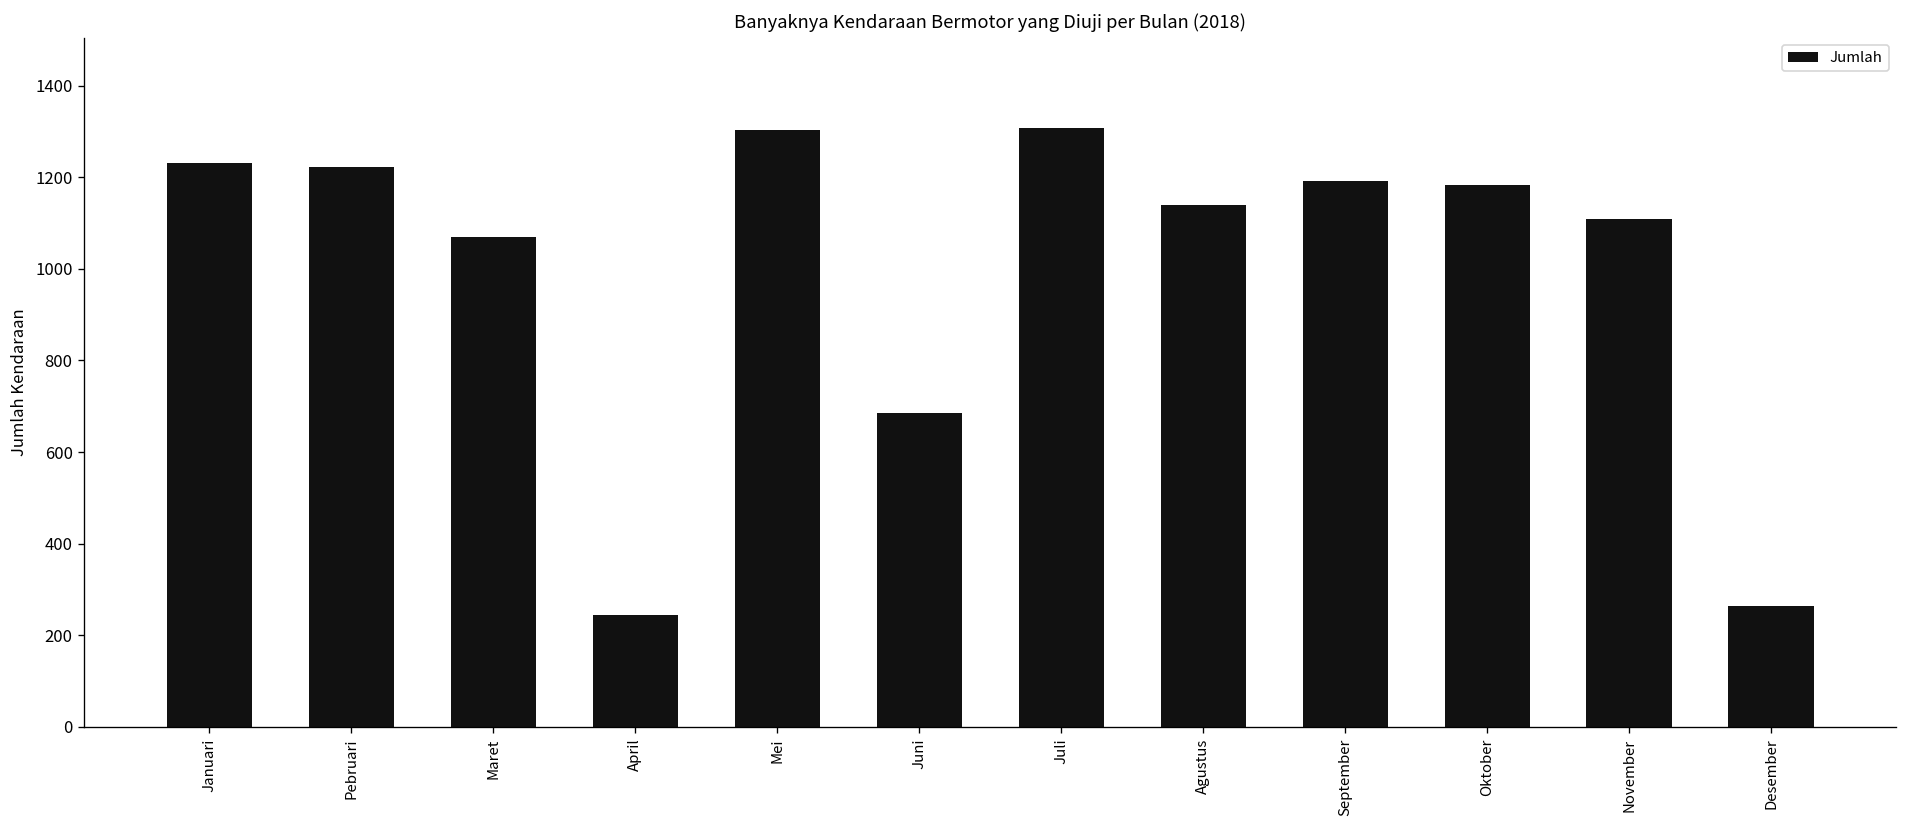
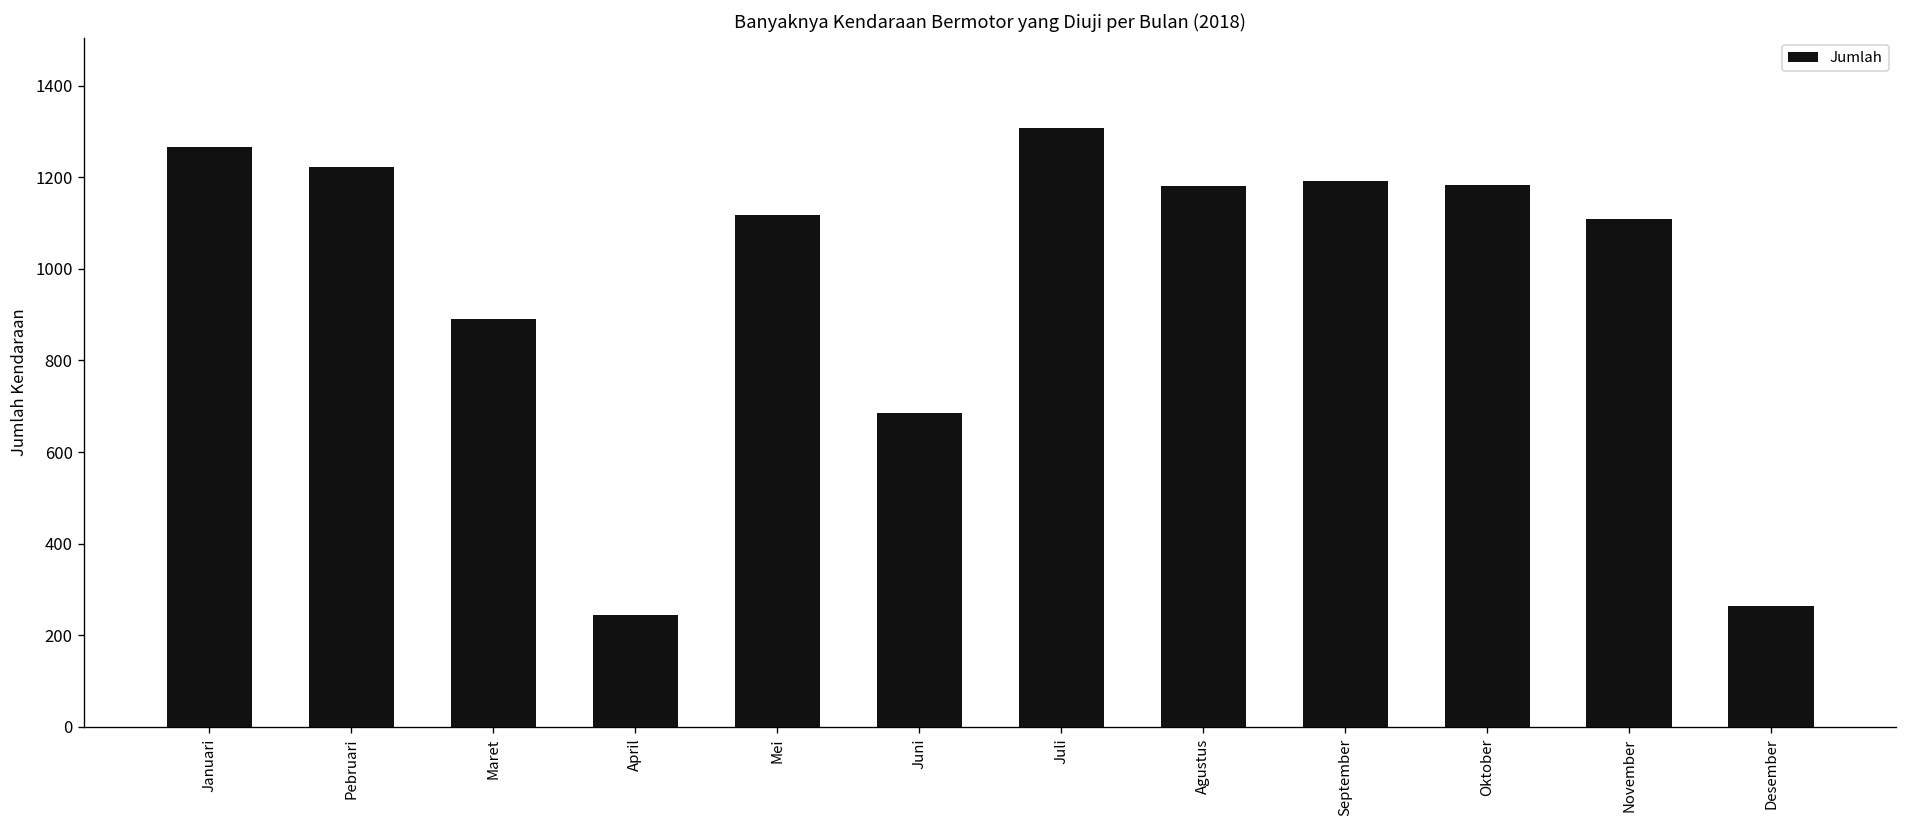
  {
-   "Januari": 1230,
+   "Januari": 1270,
    "Pebruari": 1220,
-   "Maret": 1070,
+   "Maret": 890,
    "April": 240,
-   "Mei": 1300,
+   "Mei": 1120,
    "Juni": 690,
    "Juli": 1310,
-   "Agustus": 1140,
+   "Agustus": 1180,
    "September": 1190,
    "Oktober": 1180,
    "November": 1110,
    "Desember": 260
  }
